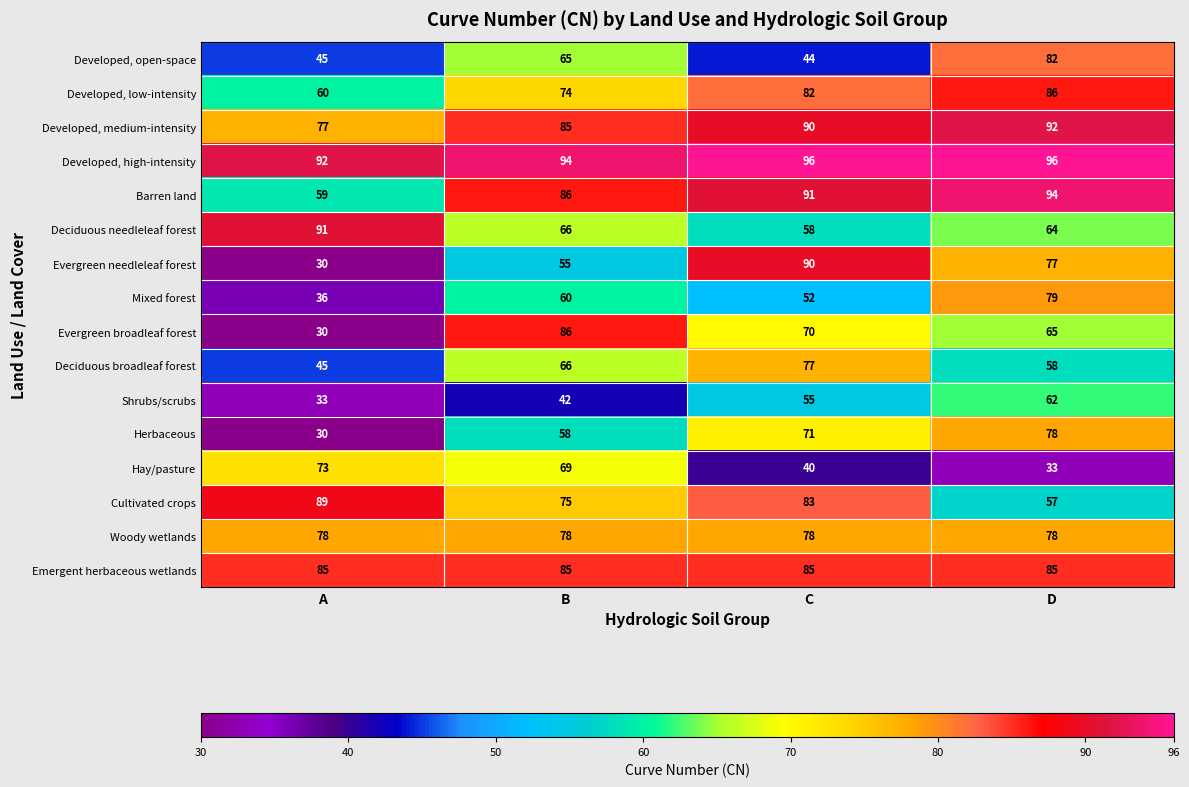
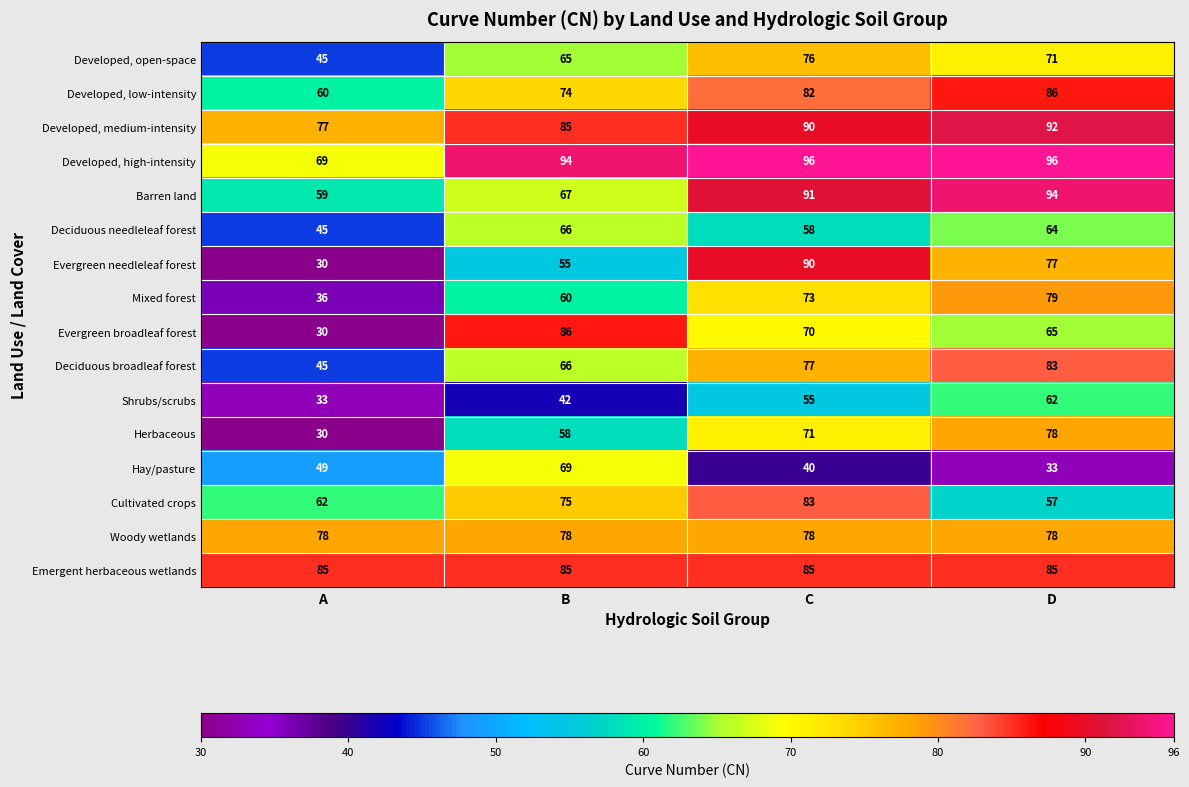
  {
    "Developed, open-space": {
      "A": 45,
      "B": 65,
-     "C": 44,
-     "D": 82
+     "C": 76,
+     "D": 71
    },
    "Developed, low-intensity": {
      "A": 60,
      "B": 74,
      "C": 82,
      "D": 86
    },
    "Developed, medium-intensity": {
      "A": 77,
      "B": 85,
      "C": 90,
      "D": 92
    },
    "Developed, high-intensity": {
-     "A": 92,
+     "A": 69,
      "B": 94,
      "C": 96,
      "D": 96
    },
    "Barren land": {
      "A": 59,
-     "B": 86,
+     "B": 67,
      "C": 91,
      "D": 94
    },
    "Deciduous needleleaf forest": {
-     "A": 91,
+     "A": 45,
      "B": 66,
      "C": 58,
      "D": 64
    },
    "Evergreen needleleaf forest": {
      "A": 30,
      "B": 55,
      "C": 90,
      "D": 77
    },
    "Mixed forest": {
      "A": 36,
      "B": 60,
-     "C": 52,
+     "C": 73,
      "D": 79
    },
    "Evergreen broadleaf forest": {
      "A": 30,
      "B": 86,
      "C": 70,
      "D": 65
    },
    "Deciduous broadleaf forest": {
      "A": 45,
      "B": 66,
      "C": 77,
-     "D": 58
+     "D": 83
    },
    "Shrubs/scrubs": {
      "A": 33,
      "B": 42,
      "C": 55,
      "D": 62
    },
    "Herbaceous": {
      "A": 30,
      "B": 58,
      "C": 71,
      "D": 78
    },
    "Hay/pasture": {
-     "A": 73,
+     "A": 49,
      "B": 69,
      "C": 40,
      "D": 33
    },
    "Cultivated crops": {
-     "A": 89,
+     "A": 62,
      "B": 75,
      "C": 83,
      "D": 57
    },
    "Woody wetlands": {
      "A": 78,
      "B": 78,
      "C": 78,
      "D": 78
    },
    "Emergent herbaceous wetlands": {
      "A": 85,
      "B": 85,
      "C": 85,
      "D": 85
    }
  }
